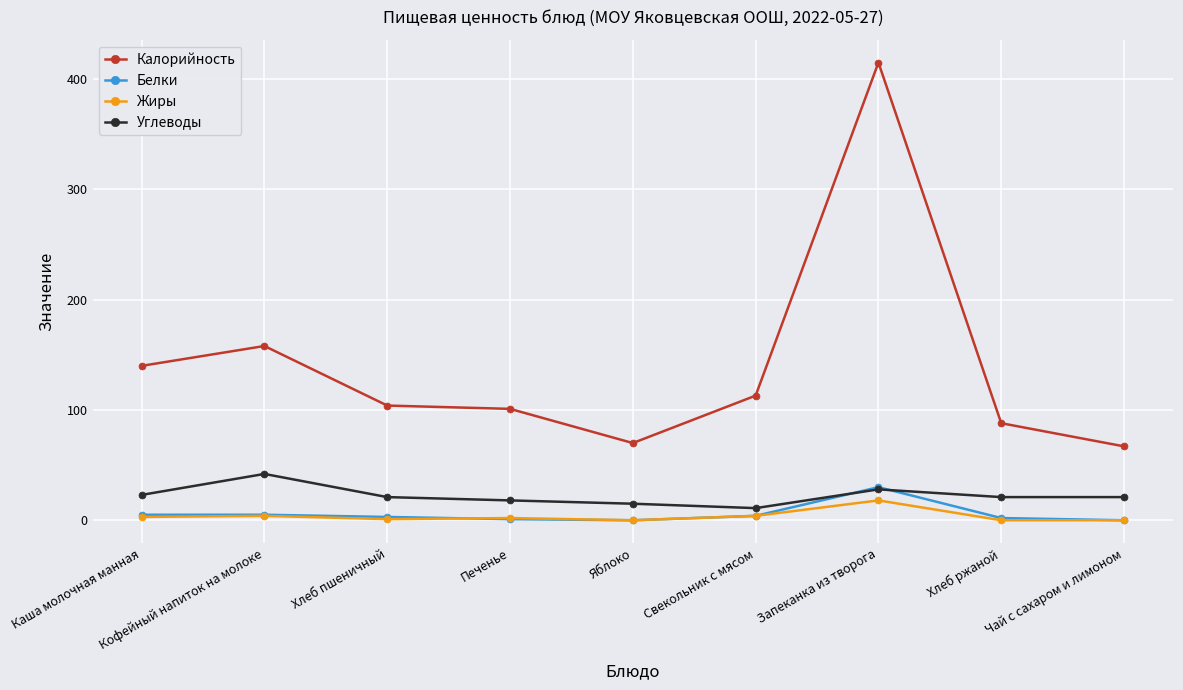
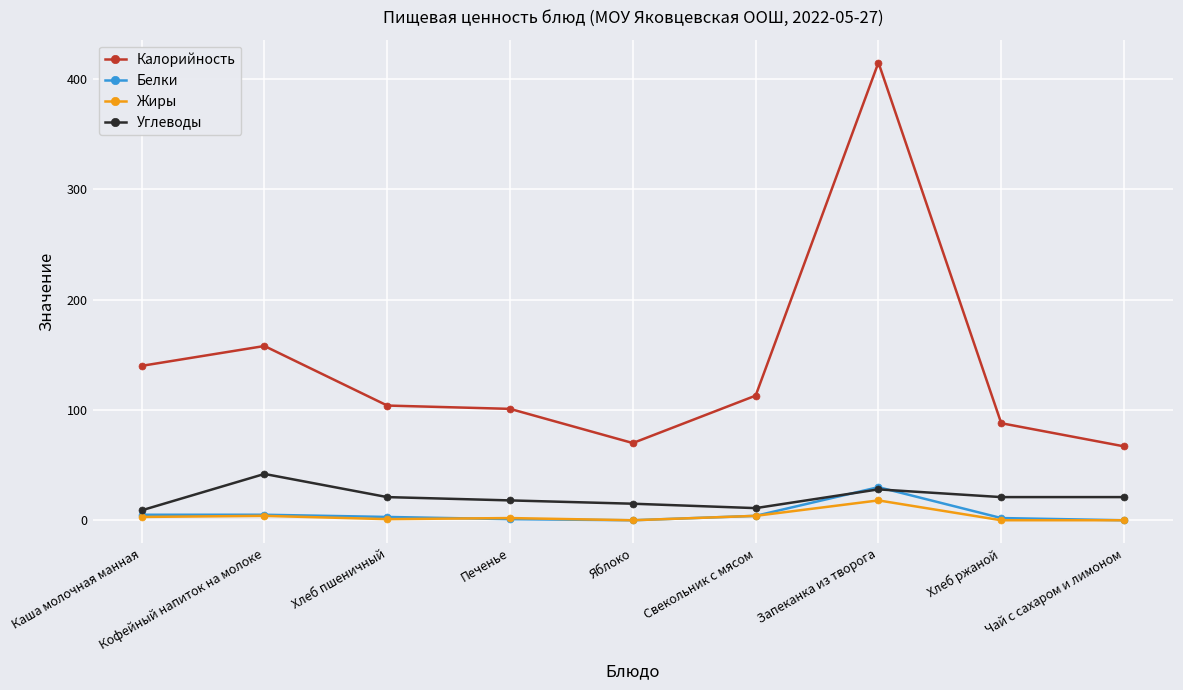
  {
    "Калорийность": {
      "Каша молочная манная": 140,
      "Кофейный напиток на молоке": 158,
      "Хлеб пшеничный": 104,
      "Печенье": 101,
      "Яблоко": 70,
      "Свекольник с мясом": 113,
      "Запеканка из творога": 415,
      "Хлеб ржаной": 88,
      "Чай с сахаром и лимоном": 67
    },
    "Жиры": {
      "Запеканка из творога": 18
    },
    "Углеводы": {
-     "Каша молочная манная": 23,
+     "Каша молочная манная": 9,
      "Кофейный напиток на молоке": 42,
      "Хлеб пшеничный": 21,
      "Печенье": 18,
      "Яблоко": 15,
      "Свекольник с мясом": 11,
      "Хлеб ржаной": 21,
      "Чай с сахаром и лимоном": 21
    }
  }
